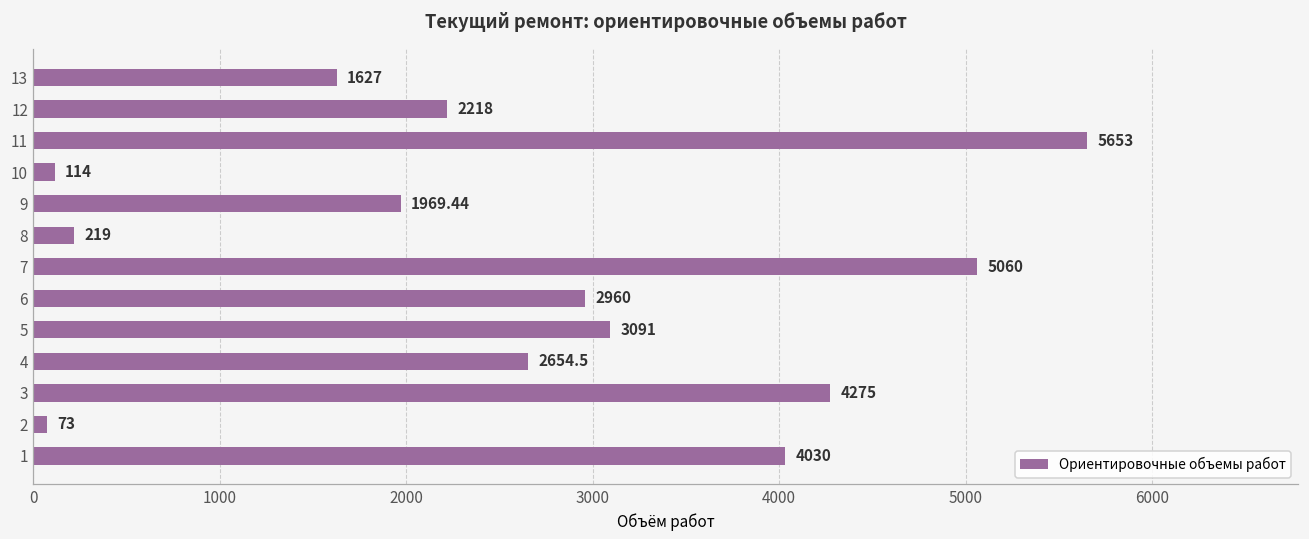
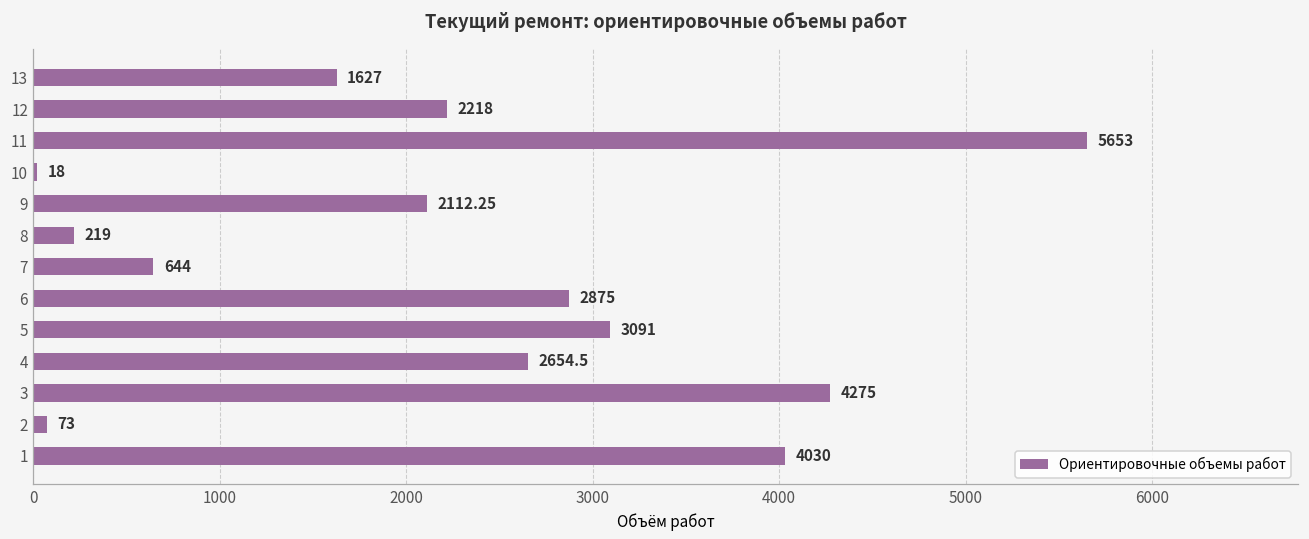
  {
    "13": 1627,
    "12": 2218,
    "11": 5653,
-   "10": 114,
-   "9": 1969.44,
+   "10": 18,
+   "9": 2112.25,
    "8": 219,
-   "7": 5060,
-   "6": 2960,
+   "7": 644,
+   "6": 2875,
    "5": 3091,
    "4": 2654.5,
    "3": 4275,
    "2": 73,
    "1": 4030
  }
